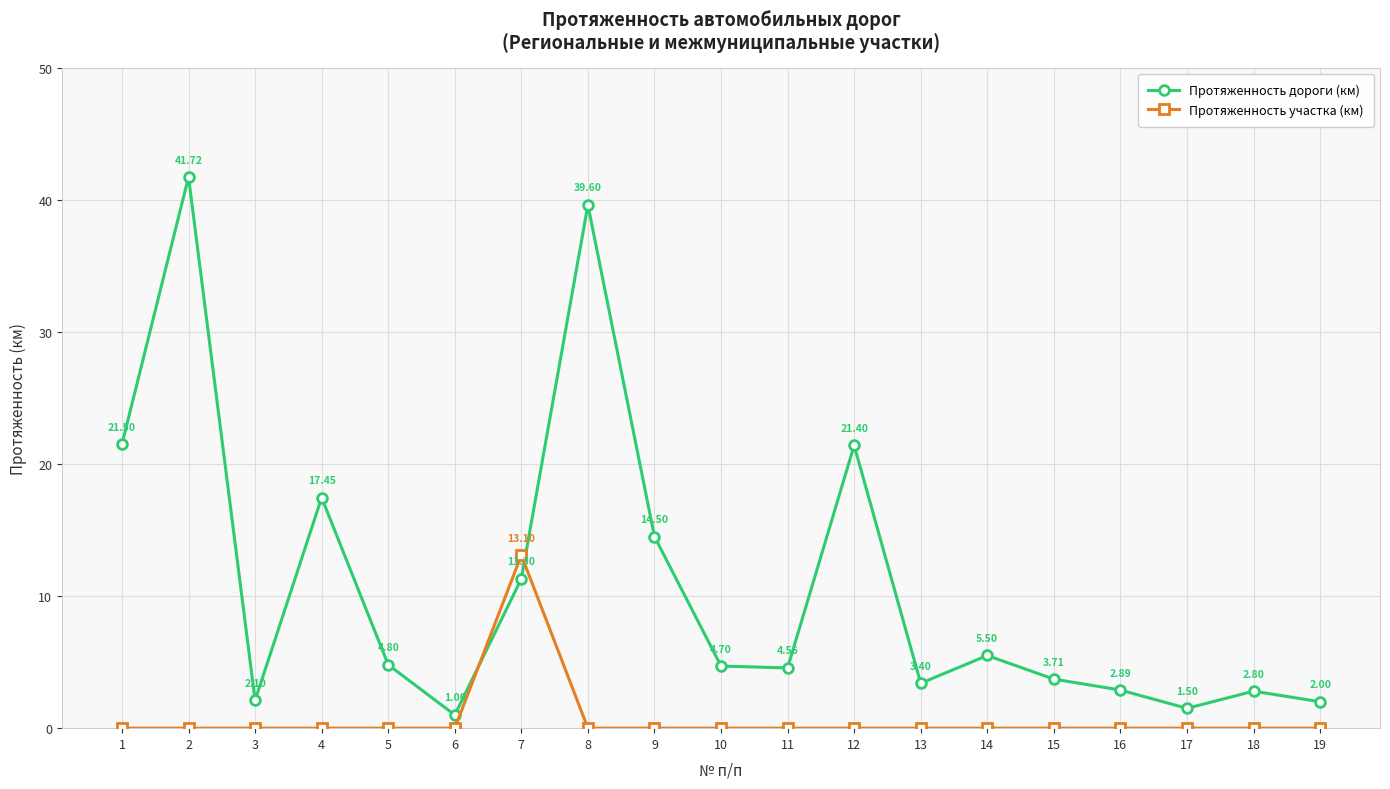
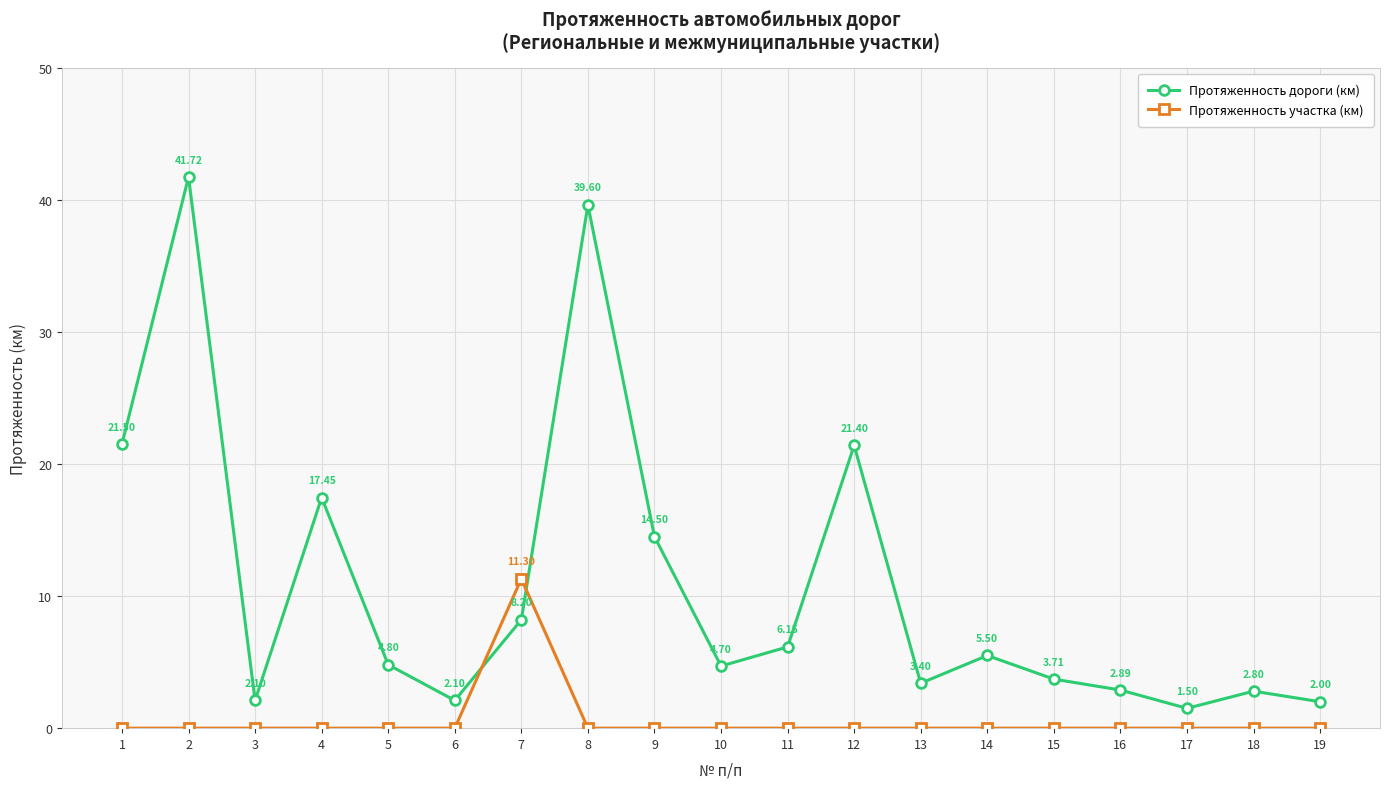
  {
    "Протяженность дороги (км)": {
      "1": 21.50,
      "2": 41.72,
      "3": 2.10,
      "4": 17.45,
      "5": 4.80,
-     "6": 1.00,
-     "7": 11.30,
+     "6": 2.10,
+     "7": 8.20,
      "8": 39.60,
      "9": 14.50,
      "10": 4.70,
-     "11": 4.56,
+     "11": 6.15,
      "12": 21.40,
      "13": 3.40,
      "14": 5.50,
      "15": 3.71,
      "16": 2.89,
      "17": 1.50,
      "18": 2.80,
      "19": 2.00
    },
    "Протяженность участка (км)": {
-     "7": 13.10
+     "7": 11.30
    }
  }
